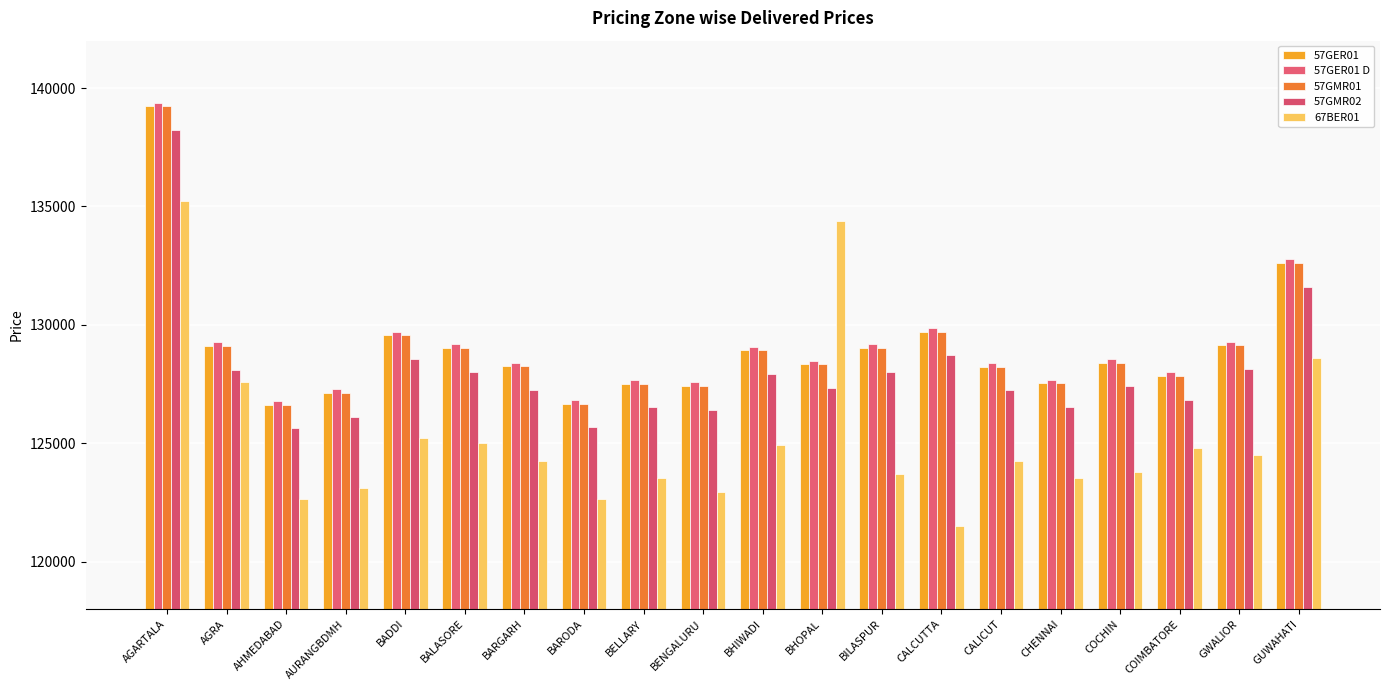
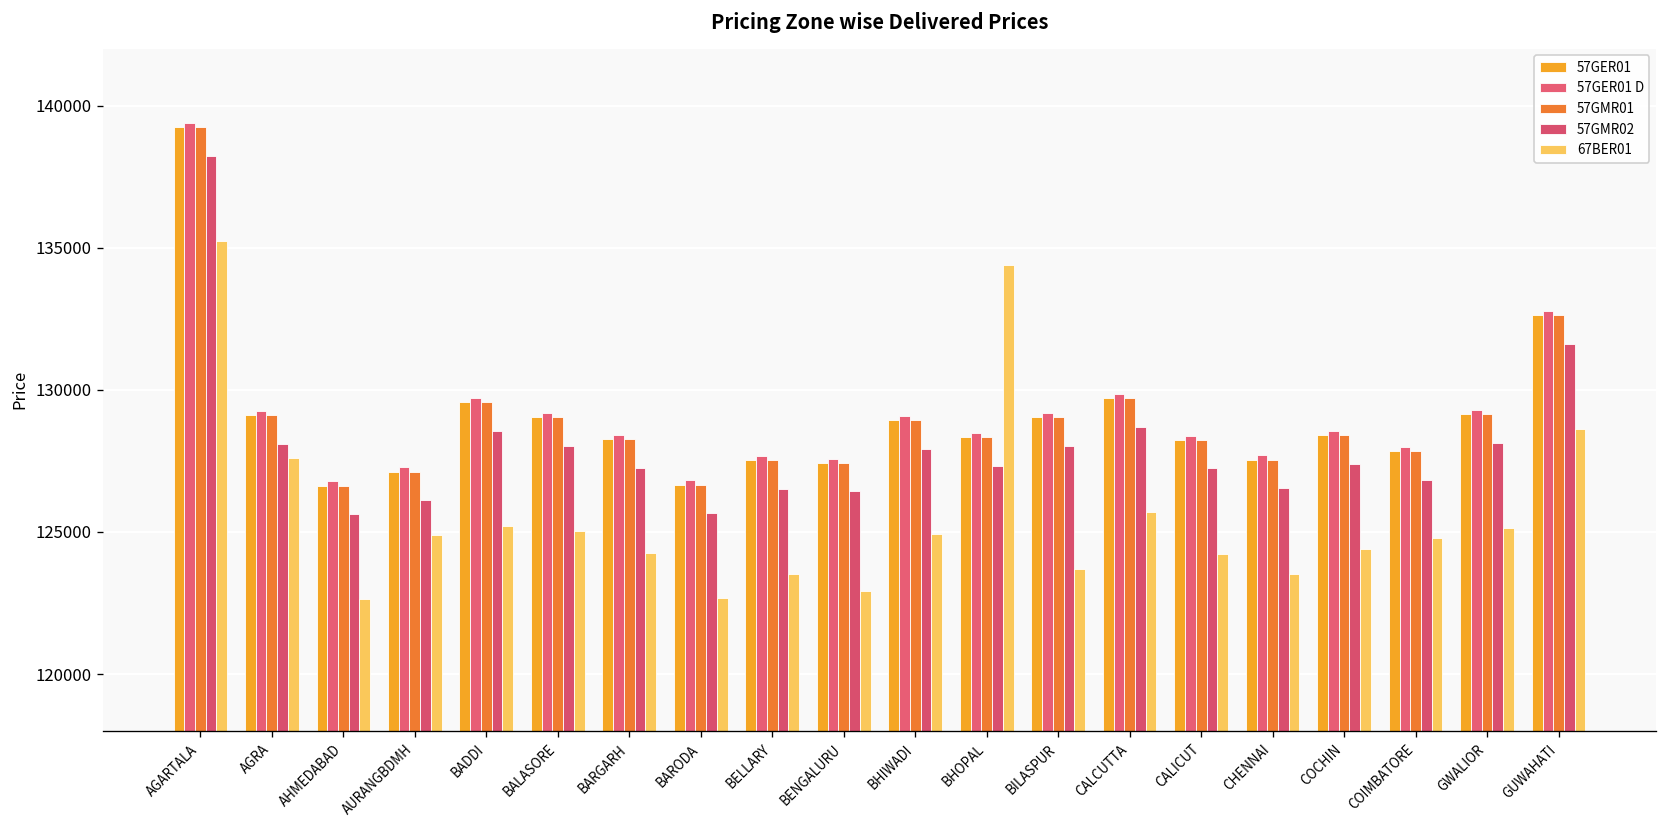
  {
    "67BER01": {
      "AGARTALA": 135200,
      "AGRA": 127600,
      "AHMEDABAD": 122600,
-     "AURANGBDMH": 123100,
+     "AURANGBDMH": 124900,
      "BADDI": 125200,
      "BALASORE": 125000,
      "BARGARH": 124300,
      "BARODA": 122700,
      "BELLARY": 123500,
      "BENGALURU": 122900,
      "BHIWADI": 124900,
      "BHOPAL": 134400,
      "BILASPUR": 123700,
-     "CALCUTTA": 121500,
+     "CALCUTTA": 125700,
      "CALICUT": 124200,
      "CHENNAI": 123500,
-     "COCHIN": 123800,
+     "COCHIN": 124400,
      "COIMBATORE": 124800,
-     "GWALIOR": 124500,
+     "GWALIOR": 125100,
      "GUWAHATI": 128600
    }
  }
